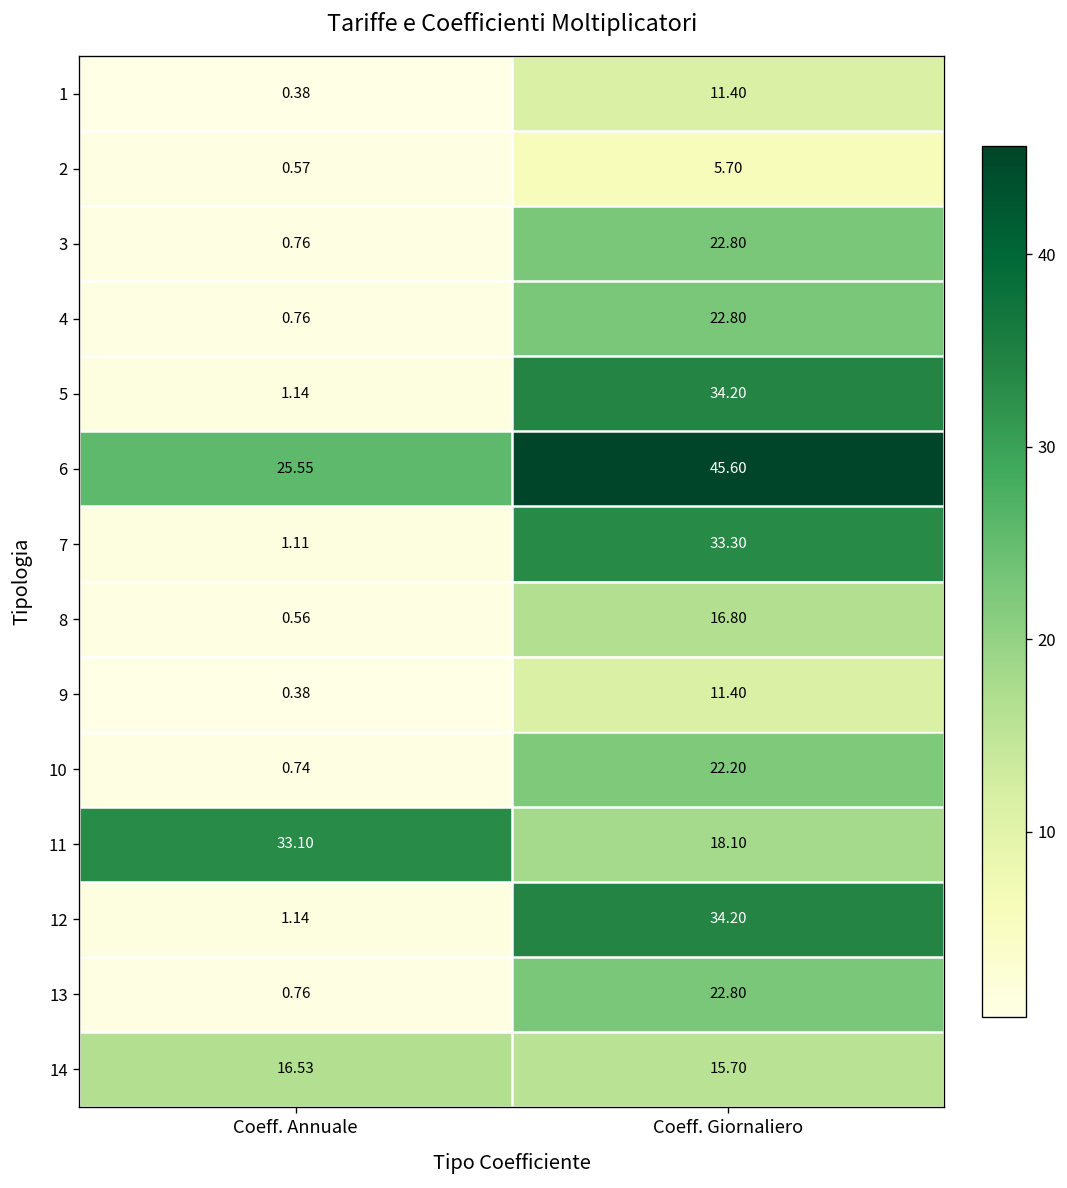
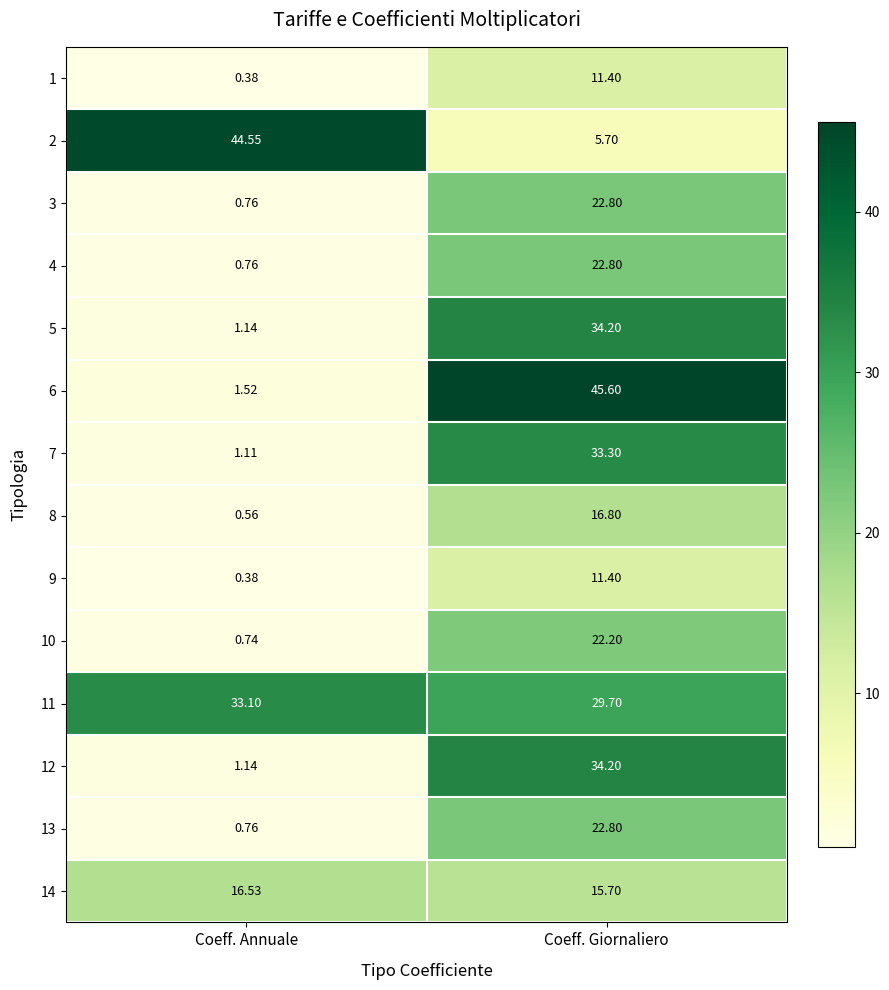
  {
    "1": {
      "Coeff. Annuale": 0.38,
      "Coeff. Giornaliero": 11.40
    },
    "2": {
-     "Coeff. Annuale": 0.57,
+     "Coeff. Annuale": 44.55,
      "Coeff. Giornaliero": 5.70
    },
    "3": {
      "Coeff. Annuale": 0.76,
      "Coeff. Giornaliero": 22.80
    },
    "4": {
      "Coeff. Annuale": 0.76,
      "Coeff. Giornaliero": 22.80
    },
    "5": {
      "Coeff. Annuale": 1.14,
      "Coeff. Giornaliero": 34.20
    },
    "6": {
-     "Coeff. Annuale": 25.55,
+     "Coeff. Annuale": 1.52,
      "Coeff. Giornaliero": 45.60
    },
    "7": {
      "Coeff. Annuale": 1.11,
      "Coeff. Giornaliero": 33.30
    },
    "8": {
      "Coeff. Annuale": 0.56,
      "Coeff. Giornaliero": 16.80
    },
    "9": {
      "Coeff. Annuale": 0.38,
      "Coeff. Giornaliero": 11.40
    },
    "10": {
      "Coeff. Annuale": 0.74,
      "Coeff. Giornaliero": 22.20
    },
    "11": {
      "Coeff. Annuale": 33.10,
-     "Coeff. Giornaliero": 18.10
+     "Coeff. Giornaliero": 29.70
    },
    "12": {
      "Coeff. Annuale": 1.14,
      "Coeff. Giornaliero": 34.20
    },
    "13": {
      "Coeff. Annuale": 0.76,
      "Coeff. Giornaliero": 22.80
    },
    "14": {
      "Coeff. Annuale": 16.53,
      "Coeff. Giornaliero": 15.70
    }
  }
